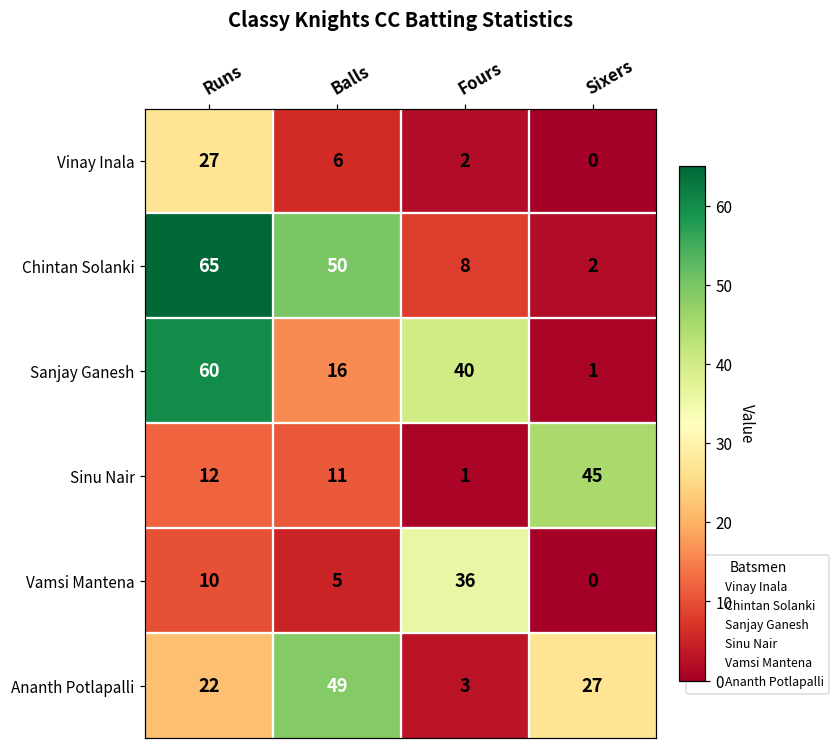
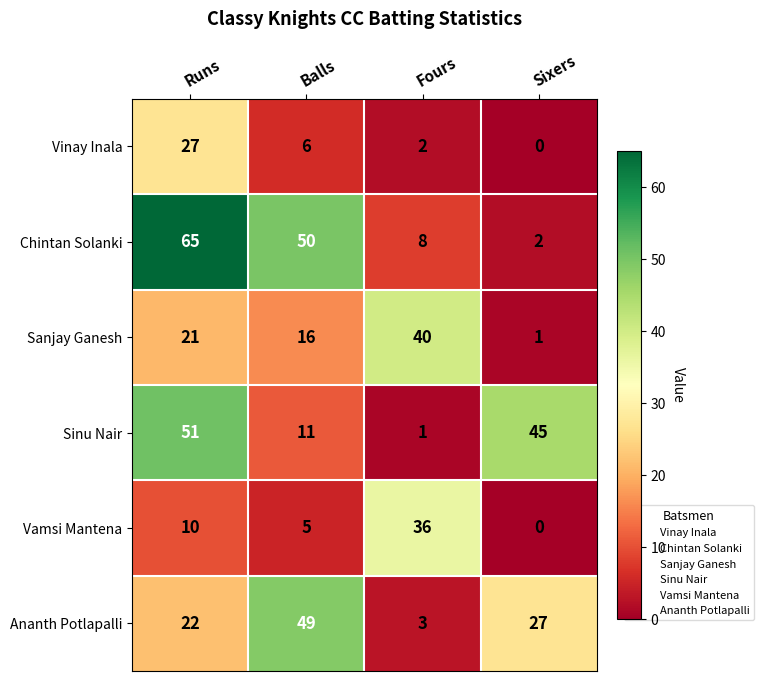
  {
    "Vinay Inala": {
      "Runs": 27,
      "Balls": 6,
      "Fours": 2,
      "Sixers": 0
    },
    "Chintan Solanki": {
      "Runs": 65,
      "Balls": 50,
      "Fours": 8,
      "Sixers": 2
    },
    "Sanjay Ganesh": {
-     "Runs": 60,
+     "Runs": 21,
      "Balls": 16,
      "Fours": 40,
      "Sixers": 1
    },
    "Sinu Nair": {
-     "Runs": 12,
+     "Runs": 51,
      "Balls": 11,
      "Fours": 1,
      "Sixers": 45
    },
    "Vamsi Mantena": {
      "Runs": 10,
      "Balls": 5,
      "Fours": 36,
      "Sixers": 0
    },
    "Ananth Potlapalli": {
      "Runs": 22,
      "Balls": 49,
      "Fours": 3,
      "Sixers": 27
    }
  }
